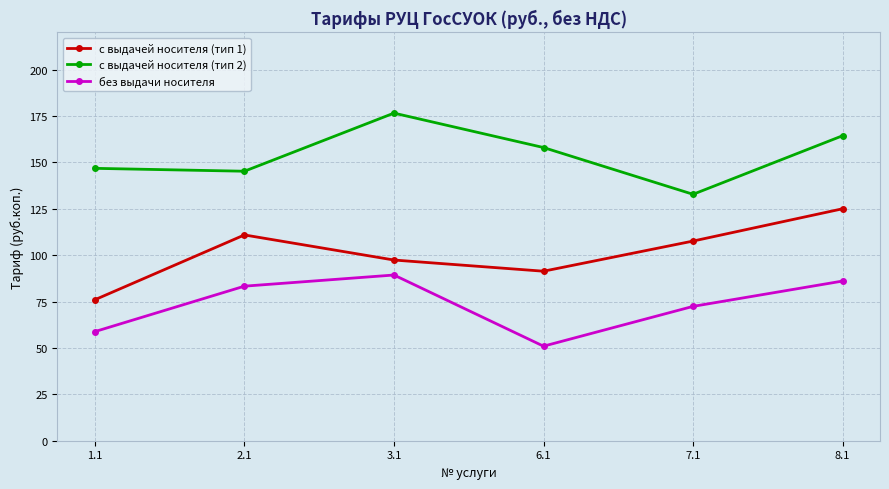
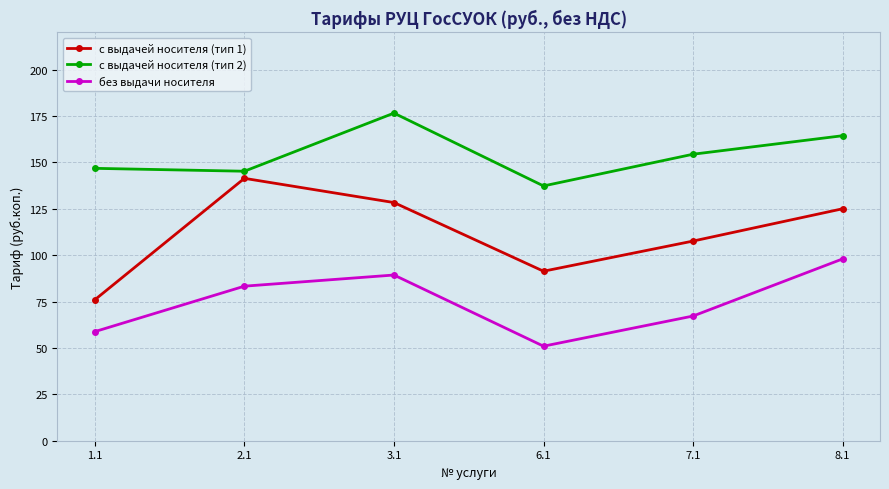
  {
    "с выдачей носителя (тип 1)": {
      "1.1": 76,
-     "2.1": 111,
-     "3.1": 97,
+     "2.1": 141,
+     "3.1": 128,
      "6.1": 91,
      "7.1": 108,
      "8.1": 125
    },
    "с выдачей носителя (тип 2)": {
      "1.1": 147,
      "2.1": 145,
      "3.1": 177,
-     "6.1": 158,
-     "7.1": 133,
+     "6.1": 137,
+     "7.1": 154,
      "8.1": 164
    },
    "без выдачи носителя": {
      "1.1": 59,
      "2.1": 83,
      "3.1": 89,
      "6.1": 51,
-     "7.1": 72,
-     "8.1": 86
+     "7.1": 67,
+     "8.1": 98
    }
  }
